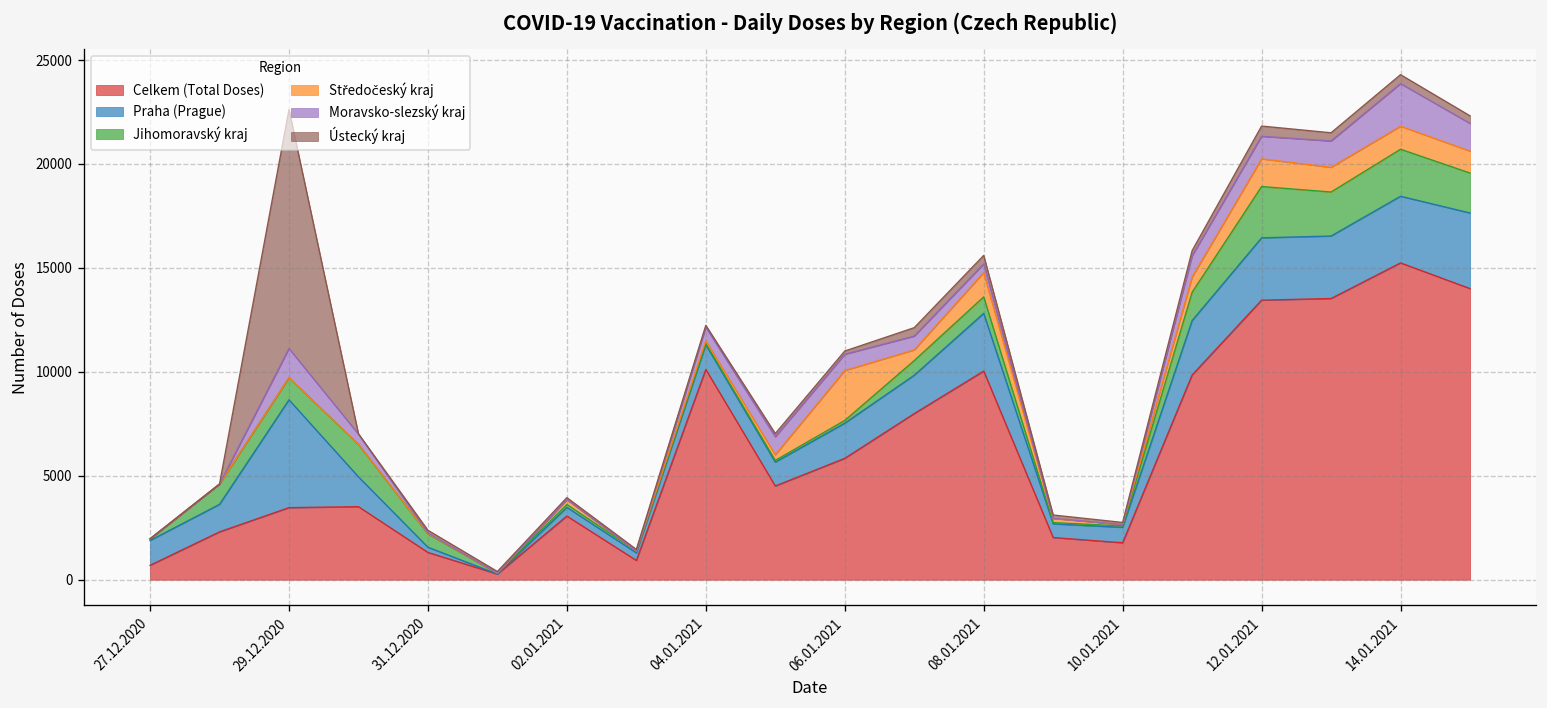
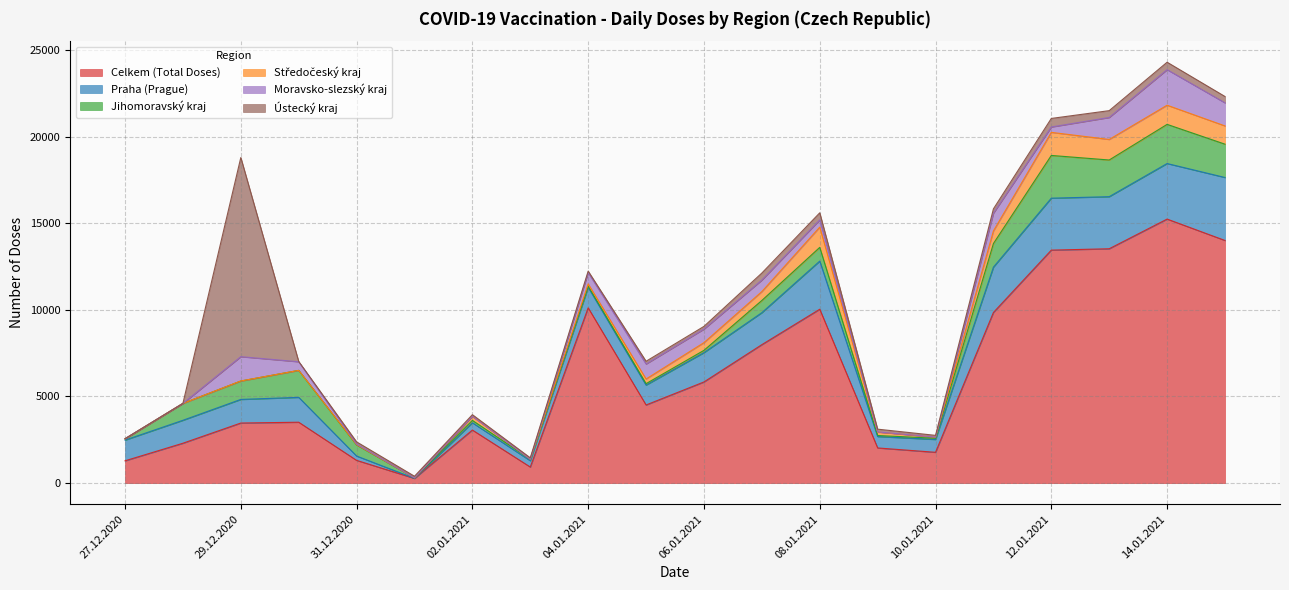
  {
    "Celkem (Total Doses)": {
-     "27.12.2020": 700,
+     "27.12.2020": 1300,
      "29.12.2020": 3500,
      "31.12.2020": 1300,
      "02.01.2021": 3100,
      "04.01.2021": 10100,
      "06.01.2021": 5800,
      "08.01.2021": 10000,
      "10.01.2021": 1800,
      "12.01.2021": 13400,
      "14.01.2021": 15200
    },
    "Praha (Prague)": {
-     "29.12.2020": 5200,
+     "29.12.2020": 1400,
      "31.12.2020": 300,
      "08.01.2021": 2800,
      "12.01.2021": 3000,
      "14.01.2021": 3200
    },
    "Jihomoravský kraj": {
      "08.01.2021": 800,
      "12.01.2021": 2500,
      "14.01.2021": 2300
    },
    "Středočeský kraj": {
-     "06.01.2021": 2400,
+     "06.01.2021": 400,
      "08.01.2021": 1200,
      "12.01.2021": 1300,
      "14.01.2021": 1100
    },
    "Moravsko-slezský kraj": {
      "29.12.2020": 1400,
      "06.01.2021": 800,
      "08.01.2021": 400,
-     "12.01.2021": 1100,
+     "12.01.2021": 300,
      "14.01.2021": 2100
    },
    "Ústecký kraj": {
      "06.01.2021": 200,
      "08.01.2021": 400,
      "12.01.2021": 500,
      "14.01.2021": 400
    }
  }
